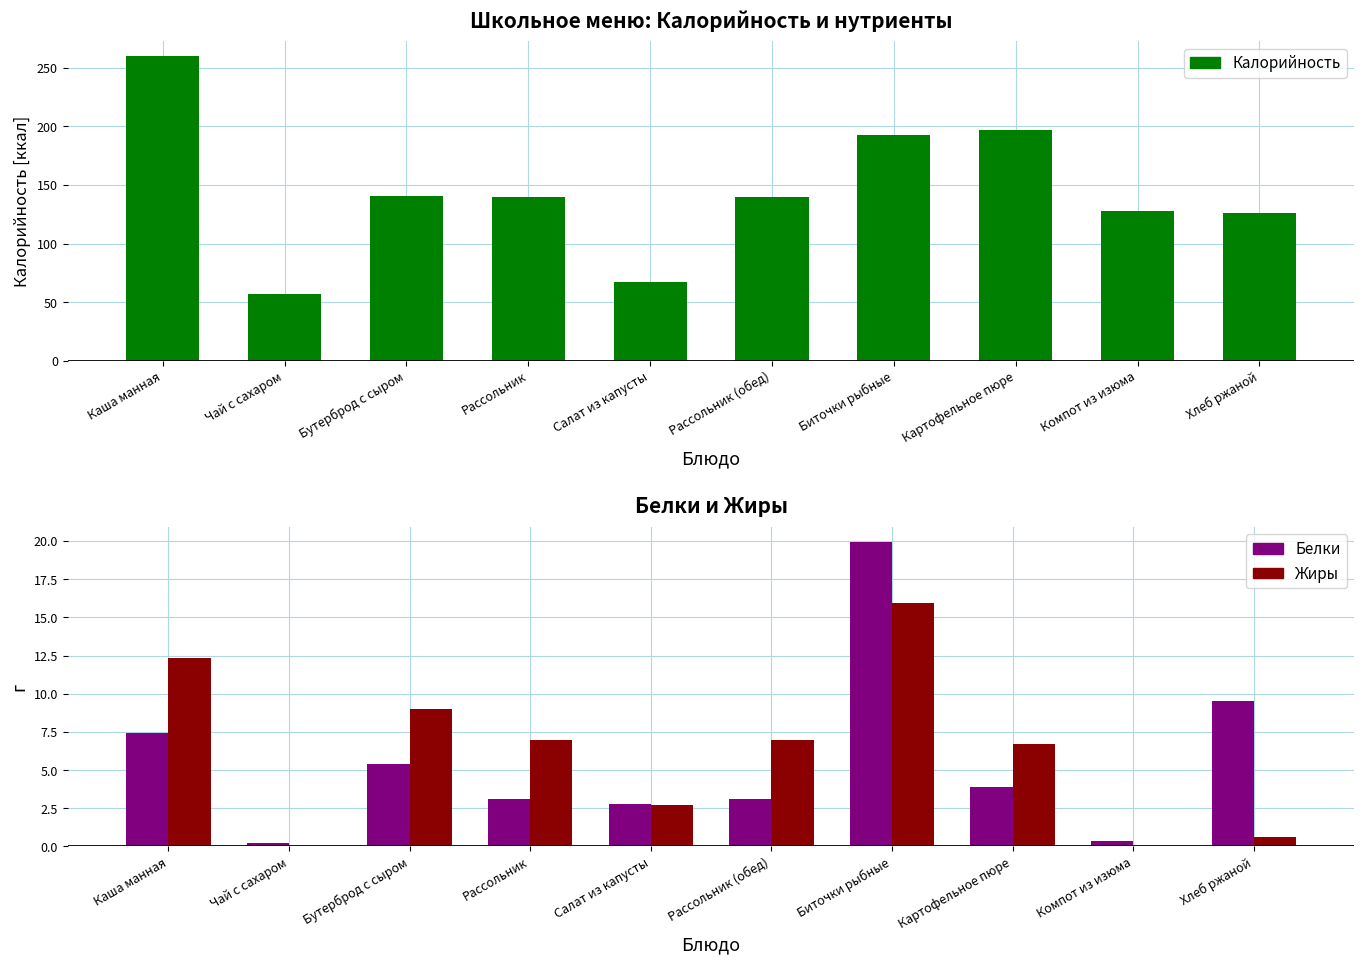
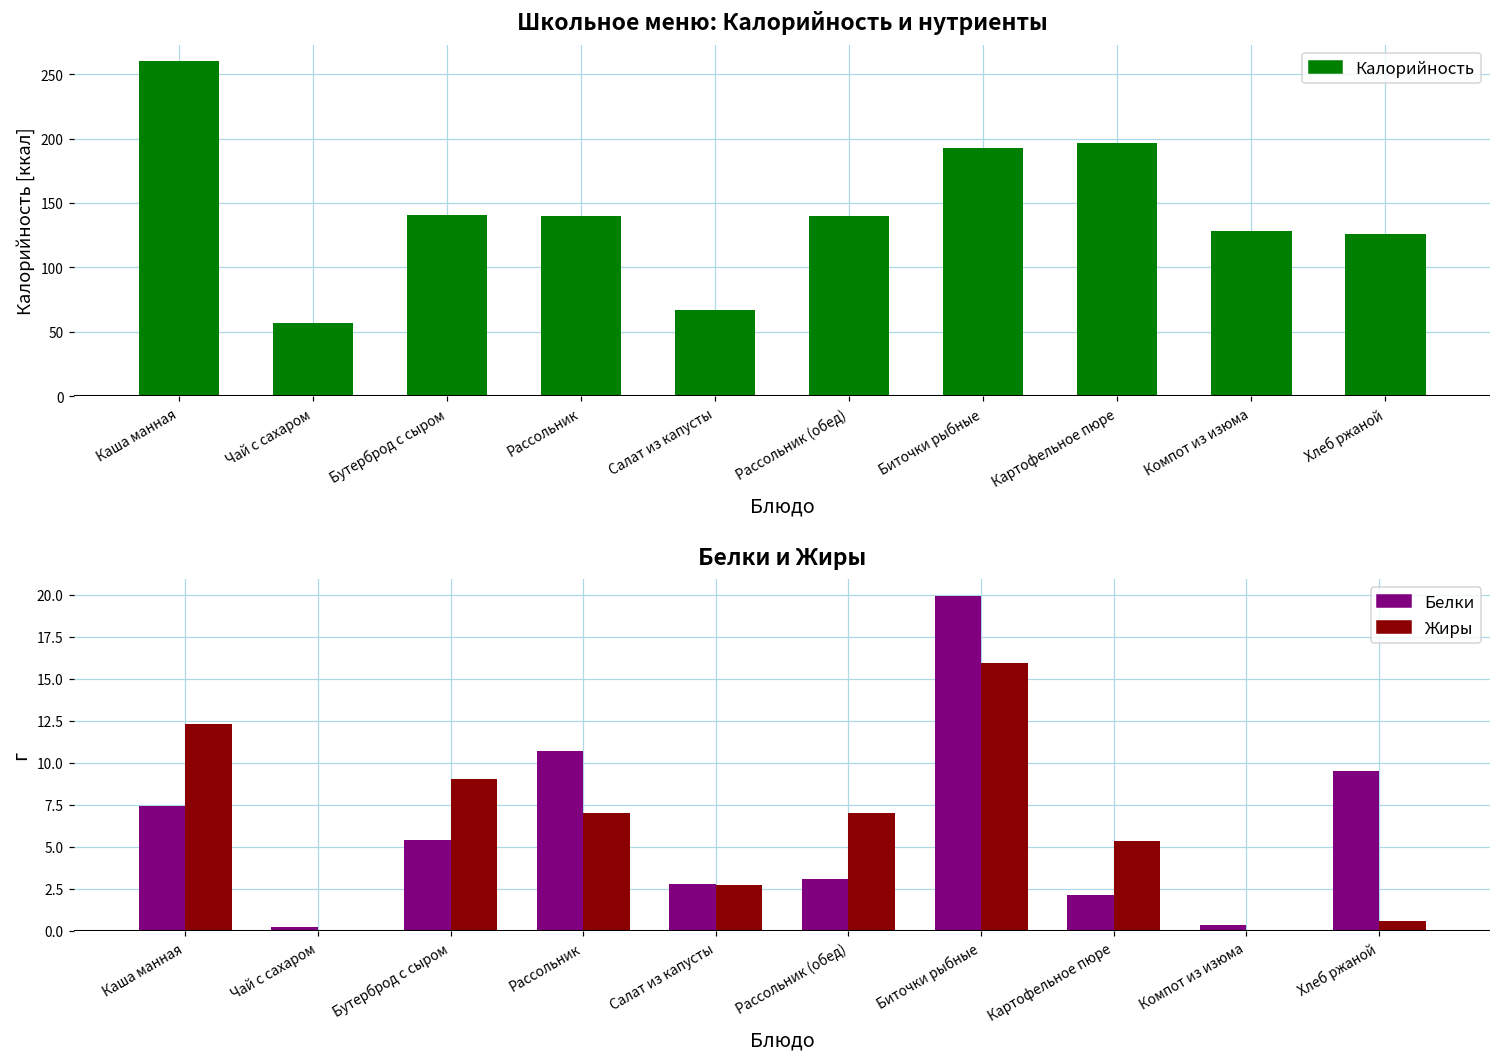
  {
    "Школьное меню: Калорийность и нутриенты": {
      "Каша манная": 260,
      "Чай с сахаром": 57,
      "Бутерброд с сыром": 141,
      "Рассольник": 140,
      "Салат из капусты": 67,
      "Рассольник (обед)": 140,
      "Биточки рыбные": 193,
      "Картофельное пюре": 197,
      "Компот из изюма": 128,
      "Хлеб ржаной": 126
    },
    "Белки и Жиры": {
      "Белки": {
        "Каша манная": 7.4,
        "Чай с сахаром": 0.2,
        "Бутерброд с сыром": 5.4,
-       "Рассольник": 3.1,
+       "Рассольник": 10.7,
        "Салат из капусты": 2.8,
        "Рассольник (обед)": 3.1,
        "Биточки рыбные": 19.9,
-       "Картофельное пюре": 3.9,
+       "Картофельное пюре": 2.1,
        "Компот из изюма": 0.4,
        "Хлеб ржаной": 9.5
      },
      "Жиры": {
        "Каша манная": 12.3,
        "Бутерброд с сыром": 9.0,
        "Рассольник": 7.0,
        "Салат из капусты": 2.7,
        "Рассольник (обед)": 7.0,
        "Биточки рыбные": 15.9,
-       "Картофельное пюре": 6.7,
+       "Картофельное пюре": 5.3,
        "Компот из изюма": 0.0,
        "Хлеб ржаной": 0.6
      }
    }
  }
